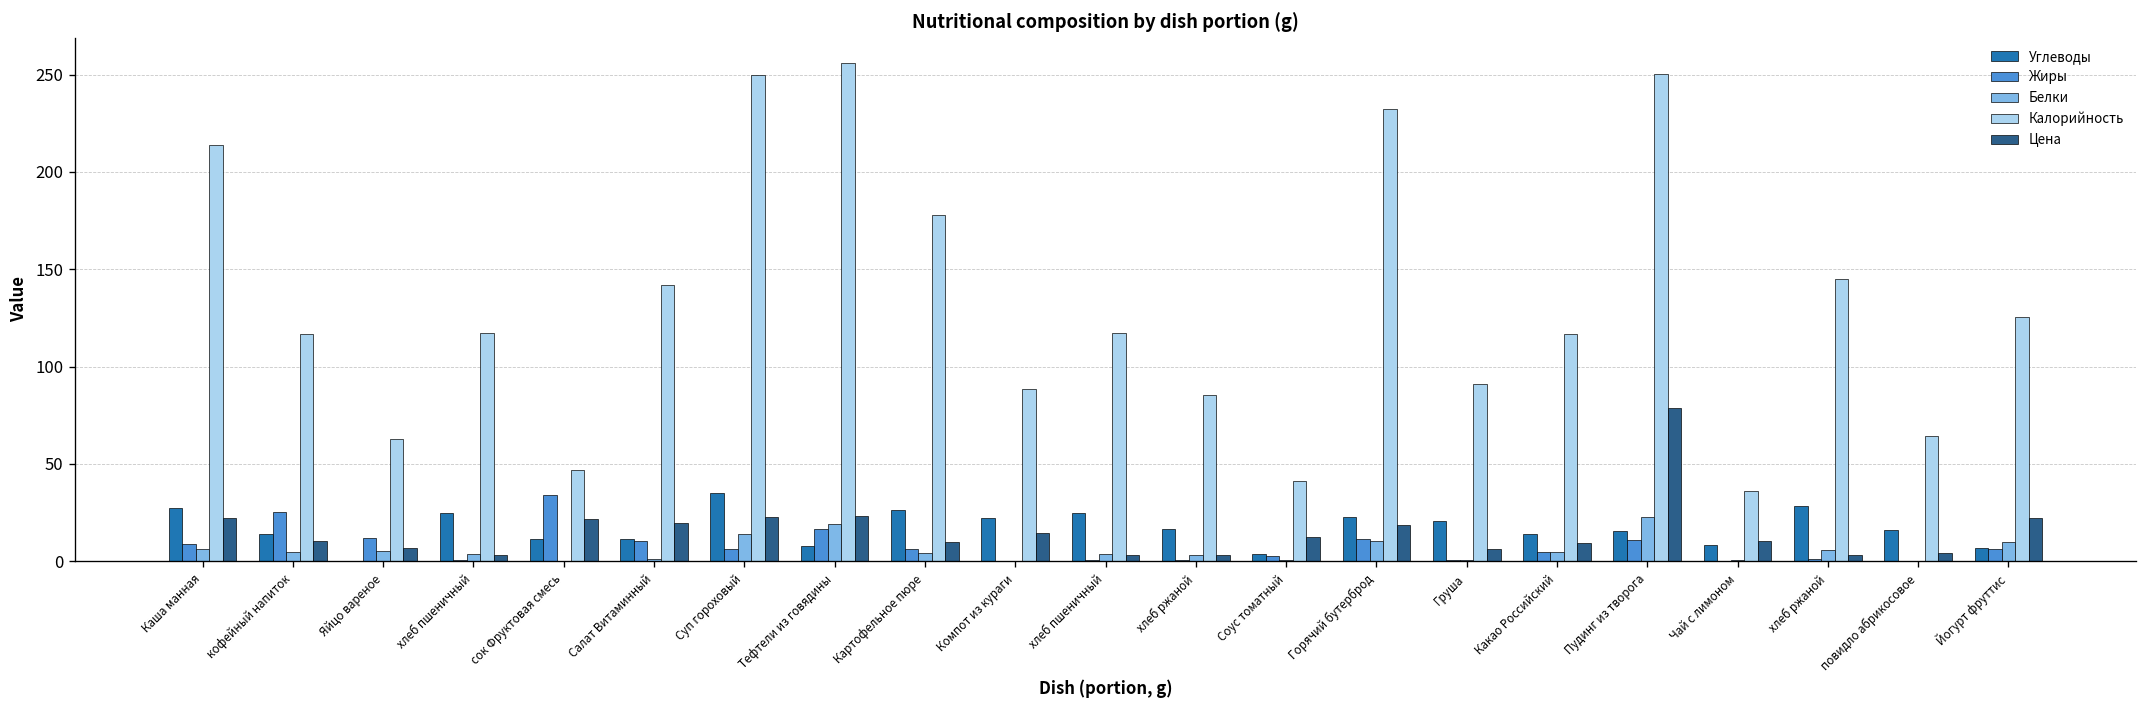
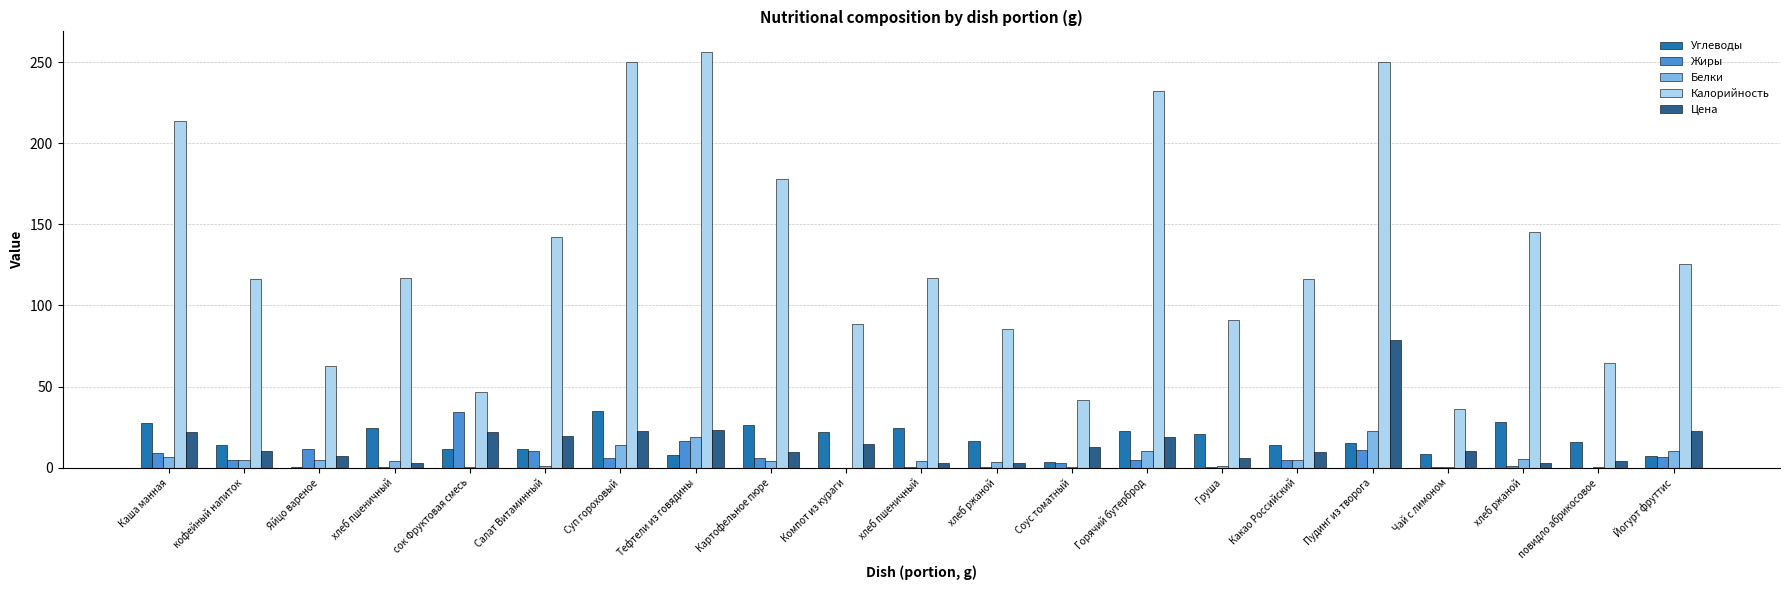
  {
    "Жиры": {
      "Каша манная": 9,
-     "кофейный напиток": 25,
+     "кофейный напиток": 5,
      "Яйцо вареное": 12,
      "сок Фруктовая смесь": 34,
      "Салат Витаминный": 10,
      "Суп гороховый": 6,
      "Тефтели из говядины": 16,
      "Картофельное пюре": 6,
      "Компот из кураги": 0,
      "Соус томатный": 3,
-     "Горячий бутерброд": 11,
+     "Горячий бутерброд": 5,
      "Какао Российский": 5,
      "Пудинг из творога": 11,
      "повидло абрикосовое": 0,
      "Йогурт фруттис": 6
    }
  }
